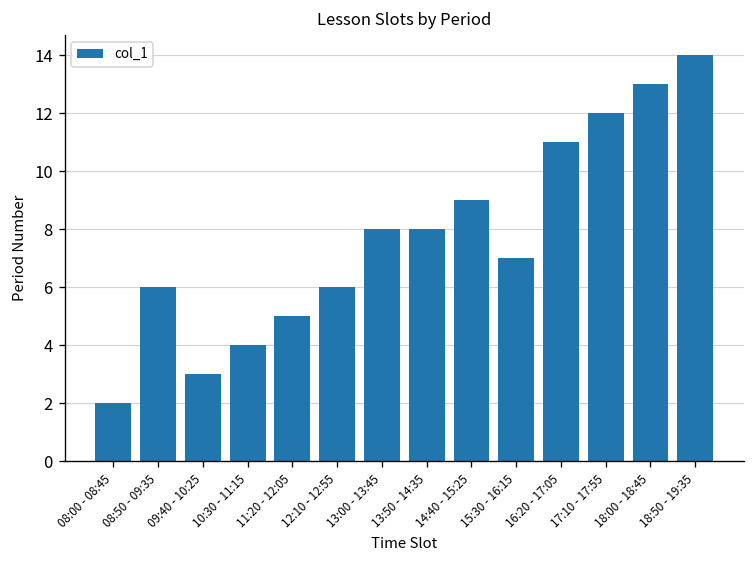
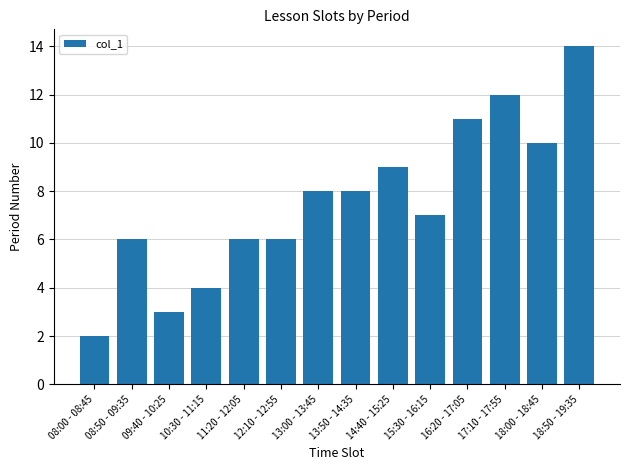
  {
    "08:00 - 08:45": 2,
    "08:50 - 09:35": 6,
    "09:40 - 10:25": 3,
    "10:30 - 11:15": 4,
-   "11:20 - 12:05": 5,
+   "11:20 - 12:05": 6,
    "12:10 - 12:55": 6,
    "13:00 - 13:45": 8,
    "13:50 - 14:35": 8,
    "14:40 - 15:25": 9,
    "15:30 - 16:15": 7,
    "16:20 - 17:05": 11,
    "17:10 - 17:55": 12,
-   "18:00 - 18:45": 13,
+   "18:00 - 18:45": 10,
    "18:50 - 19:35": 14
  }
